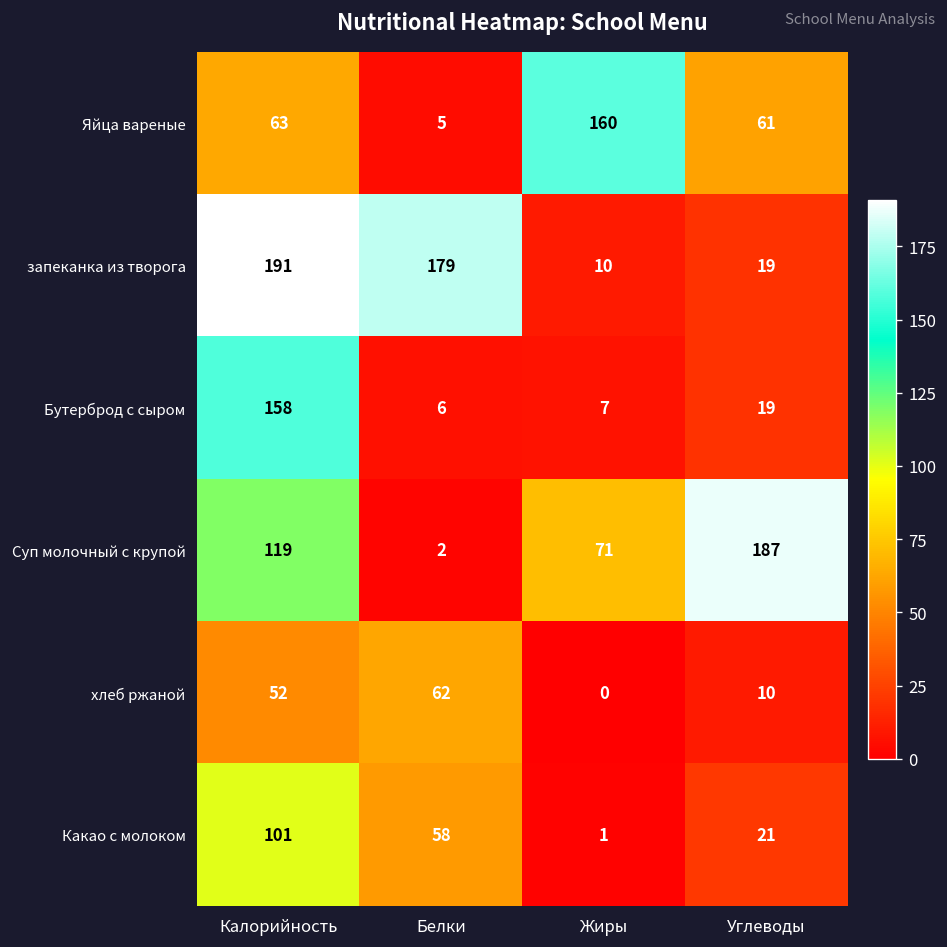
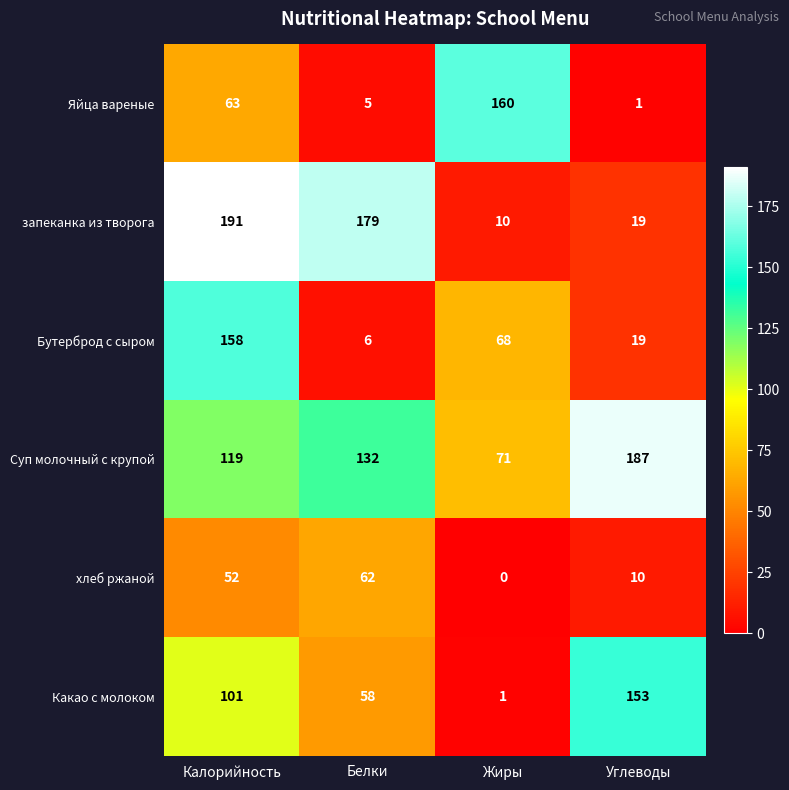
  {
    "Яйца вареные": {
      "Калорийность": 63,
      "Белки": 5,
      "Жиры": 160,
-     "Углеводы": 61
+     "Углеводы": 1
    },
    "запеканка из творога": {
      "Калорийность": 191,
      "Белки": 179,
      "Жиры": 10,
      "Углеводы": 19
    },
    "Бутерброд с сыром": {
      "Калорийность": 158,
      "Белки": 6,
-     "Жиры": 7,
+     "Жиры": 68,
      "Углеводы": 19
    },
    "Суп молочный с крупой": {
      "Калорийность": 119,
-     "Белки": 2,
+     "Белки": 132,
      "Жиры": 71,
      "Углеводы": 187
    },
    "хлеб ржаной": {
      "Калорийность": 52,
      "Белки": 62,
      "Жиры": 0,
      "Углеводы": 10
    },
    "Какао с молоком": {
      "Калорийность": 101,
      "Белки": 58,
      "Жиры": 1,
-     "Углеводы": 21
+     "Углеводы": 153
    }
  }
